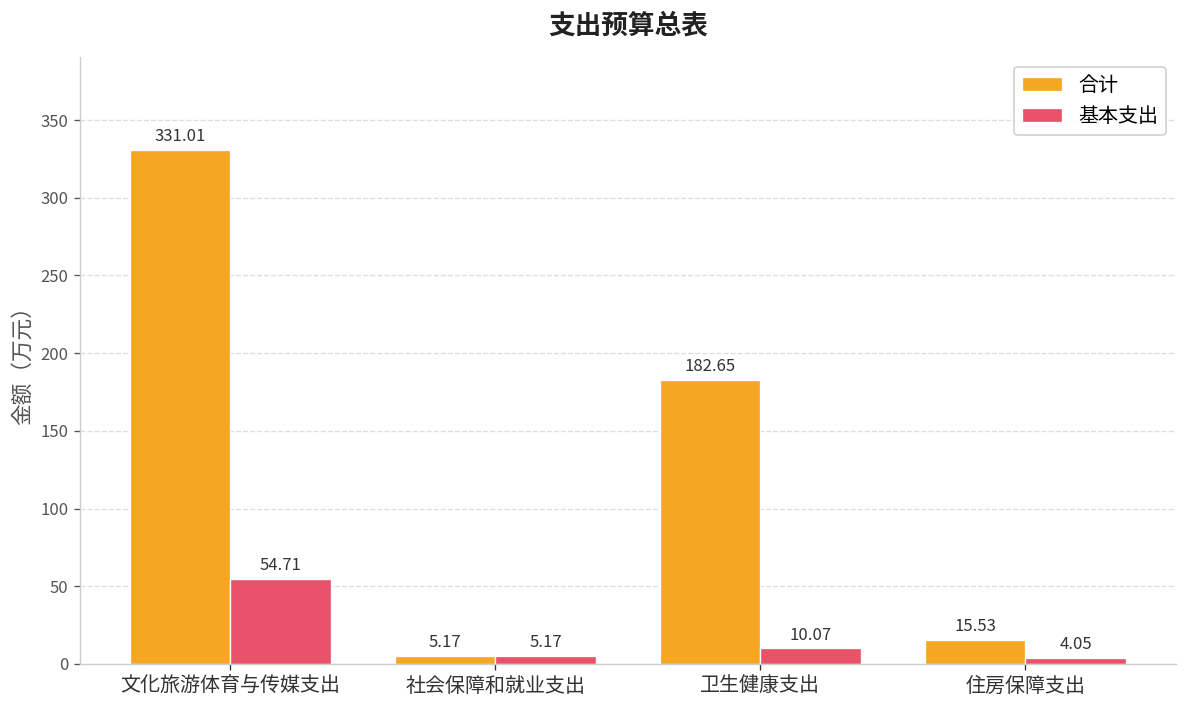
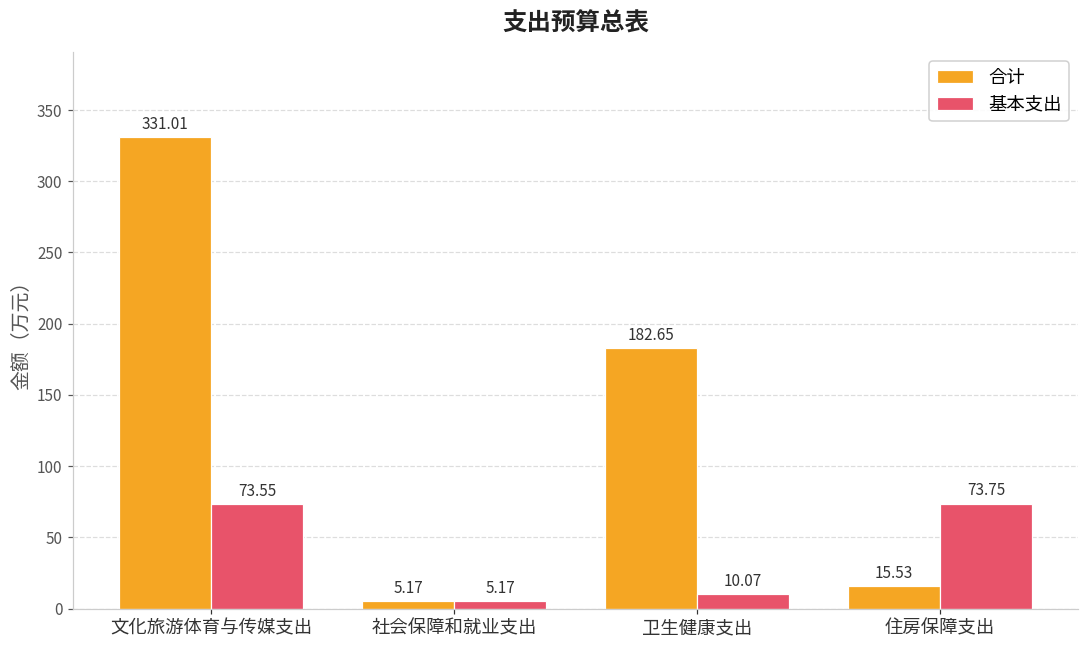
  {
    "合计": {
      "文化旅游体育与传媒支出": 331.01,
      "社会保障和就业支出": 5.17,
      "卫生健康支出": 182.65,
      "住房保障支出": 15.53
    },
    "基本支出": {
-     "文化旅游体育与传媒支出": 54.71,
+     "文化旅游体育与传媒支出": 73.55,
      "社会保障和就业支出": 5.17,
      "卫生健康支出": 10.07,
-     "住房保障支出": 4.05
+     "住房保障支出": 73.75
    }
  }
